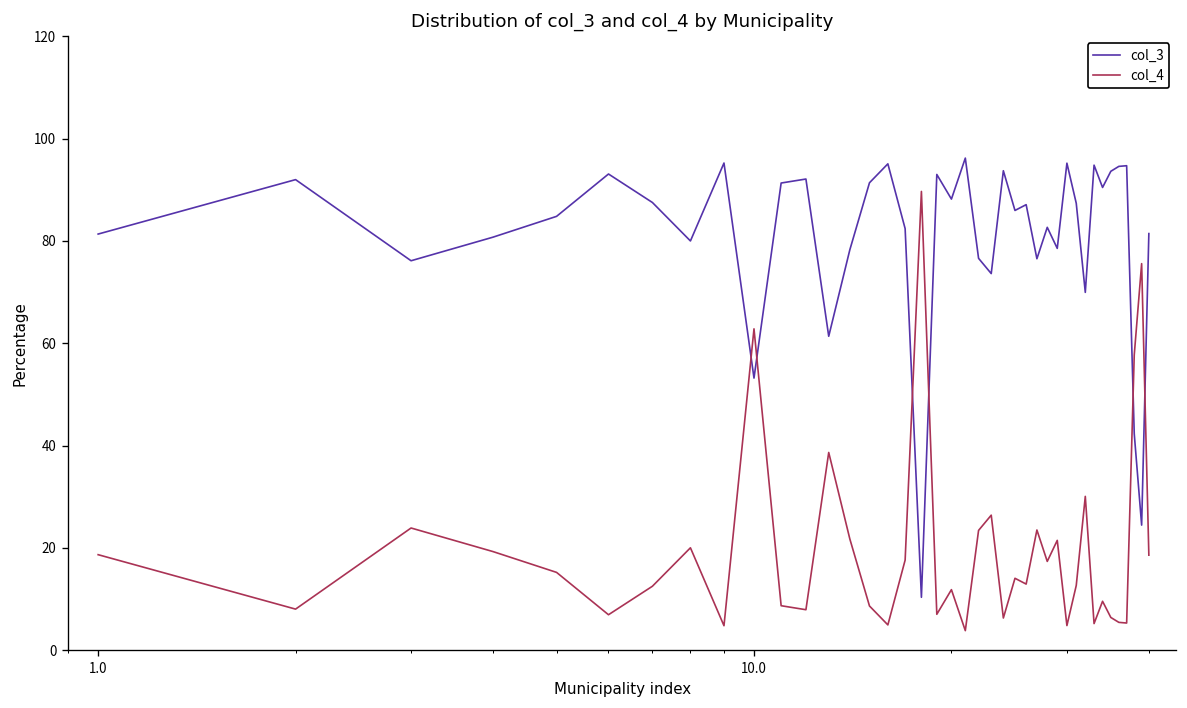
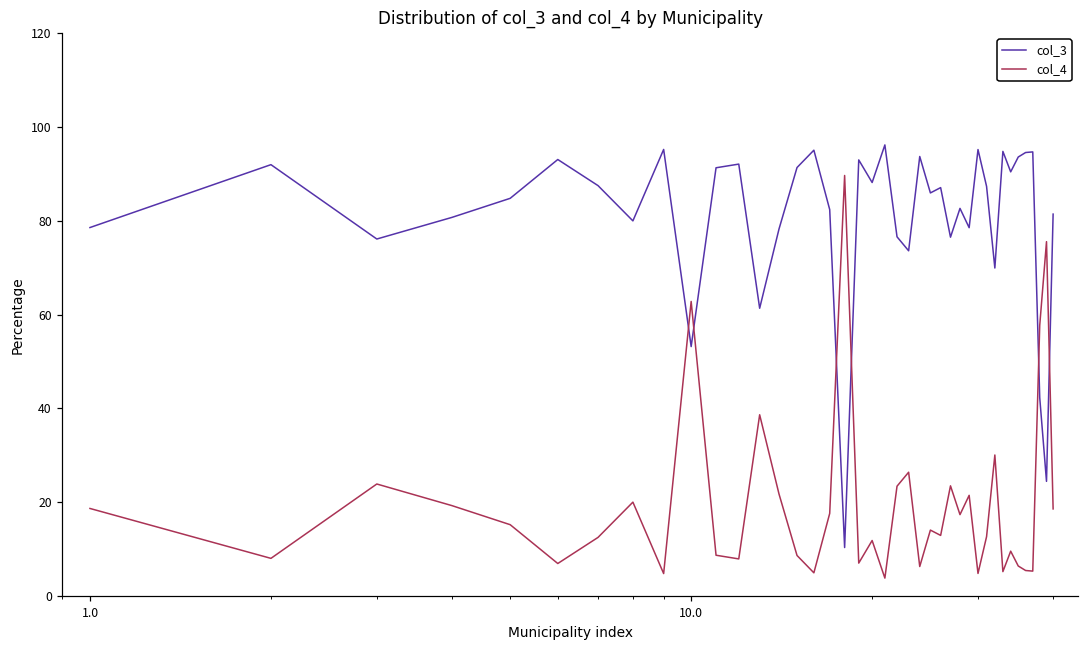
  {
    "col_3": {
-     "1.0": 81,
+     "1.0": 79,
      "10.0": 53
    },
    "col_4": {
      "1.0": 19,
      "10.0": 63
    }
  }
